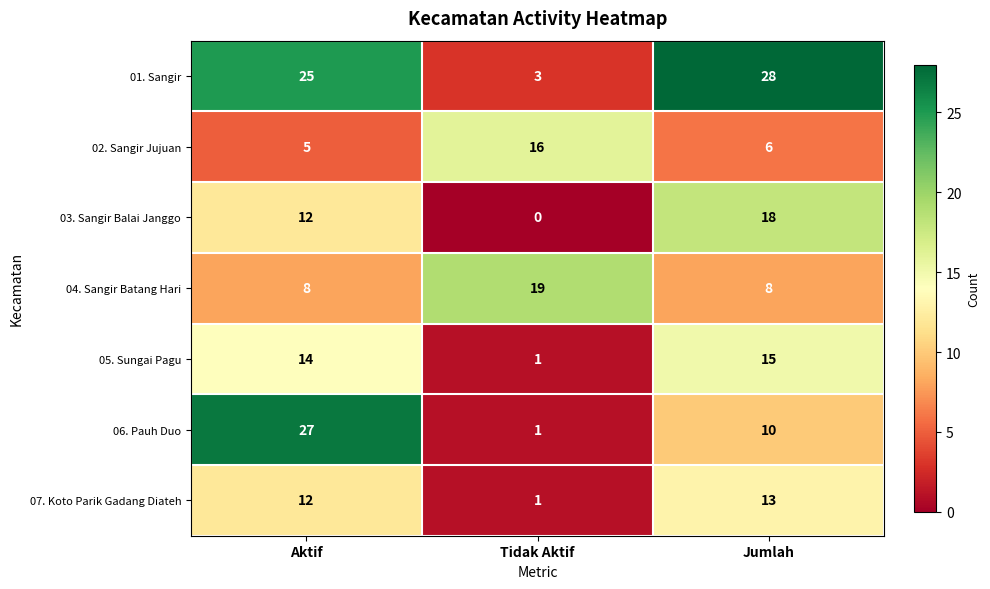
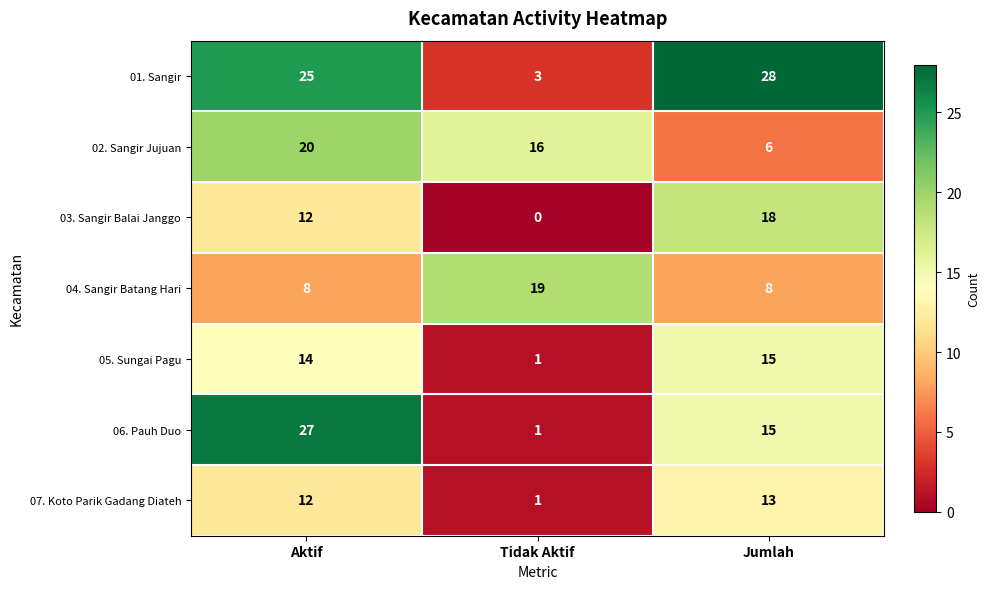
  {
    "01. Sangir": {
      "Aktif": 25,
      "Tidak Aktif": 3,
      "Jumlah": 28
    },
    "02. Sangir Jujuan": {
-     "Aktif": 5,
+     "Aktif": 20,
      "Tidak Aktif": 16,
      "Jumlah": 6
    },
    "03. Sangir Balai Janggo": {
      "Aktif": 12,
      "Tidak Aktif": 0,
      "Jumlah": 18
    },
    "04. Sangir Batang Hari": {
      "Aktif": 8,
      "Tidak Aktif": 19,
      "Jumlah": 8
    },
    "05. Sungai Pagu": {
      "Aktif": 14,
      "Tidak Aktif": 1,
      "Jumlah": 15
    },
    "06. Pauh Duo": {
      "Aktif": 27,
      "Tidak Aktif": 1,
-     "Jumlah": 10
+     "Jumlah": 15
    },
    "07. Koto Parik Gadang Diateh": {
      "Aktif": 12,
      "Tidak Aktif": 1,
      "Jumlah": 13
    }
  }
